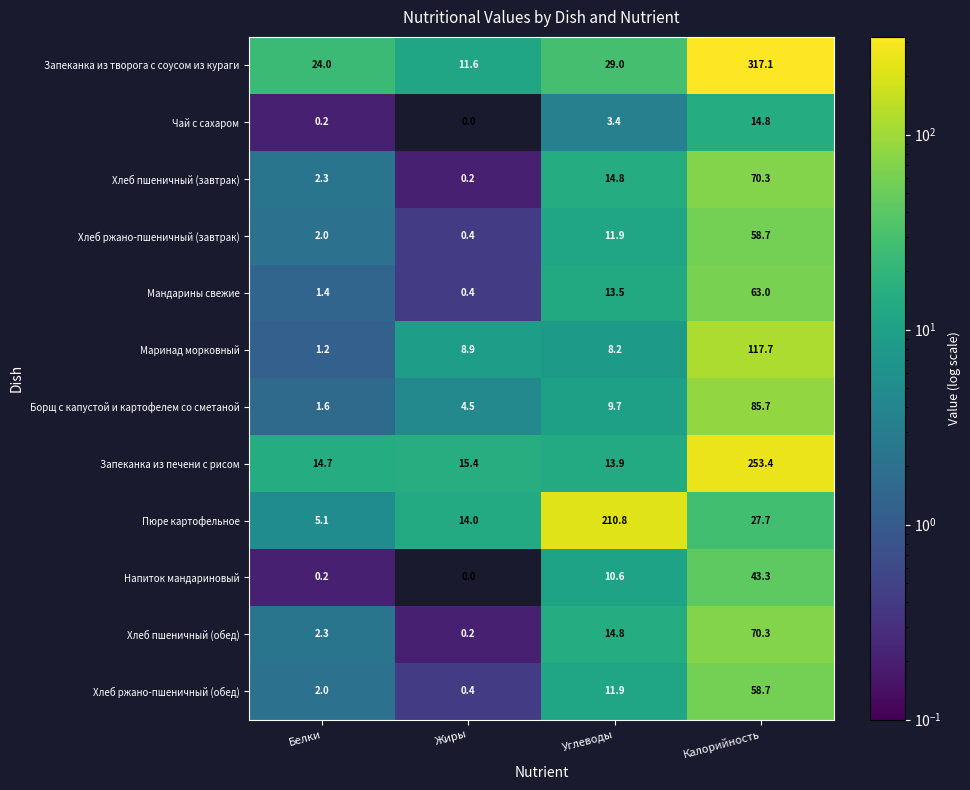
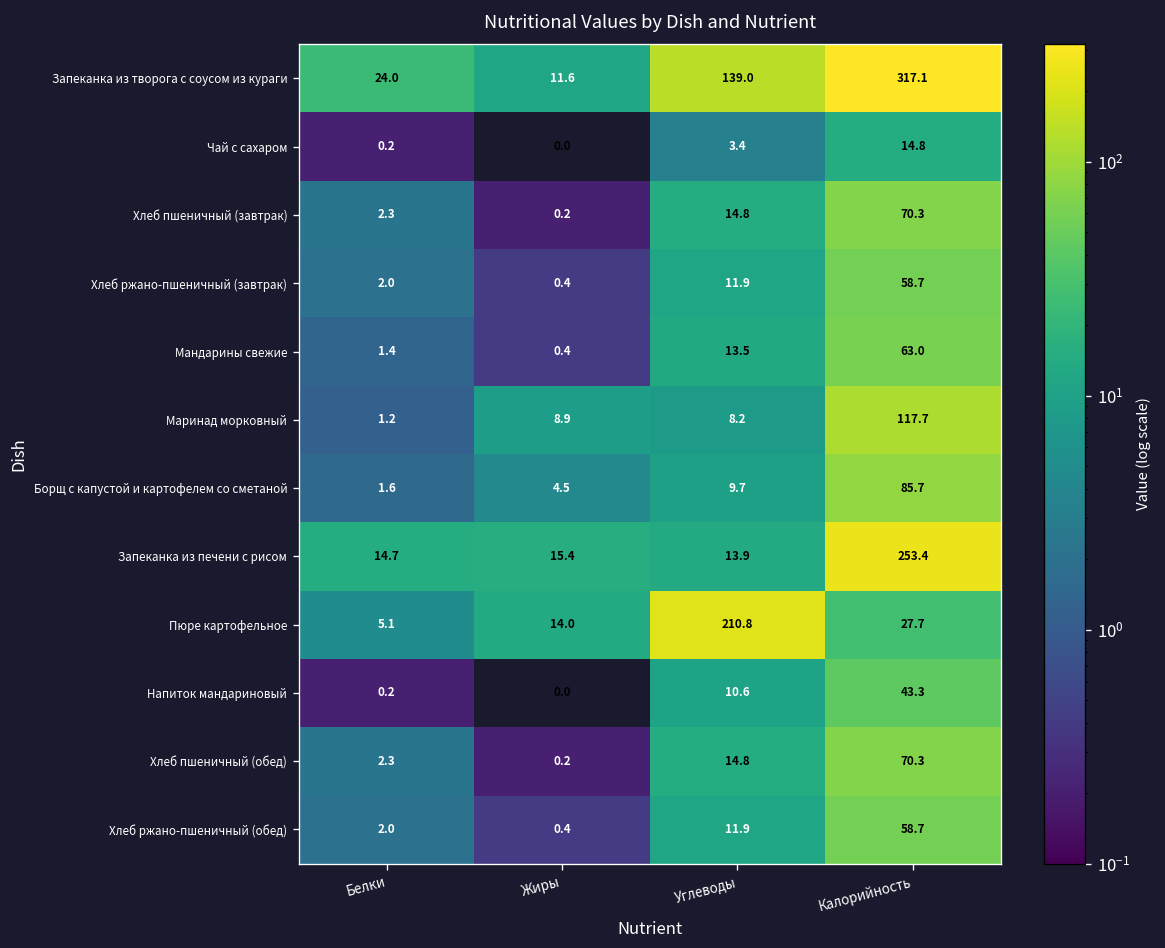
  {
    "Запеканка из творога с соусом из кураги": {
      "Белки": 24.0,
      "Жиры": 11.6,
-     "Углеводы": 29.0,
+     "Углеводы": 139.0,
      "Калорийность": 317.1
    },
    "Чай с сахаром": {
      "Белки": 0.2,
      "Углеводы": 3.4,
      "Калорийность": 14.8
    },
    "Хлеб пшеничный (завтрак)": {
      "Белки": 2.3,
      "Жиры": 0.2,
      "Углеводы": 14.8,
      "Калорийность": 70.3
    },
    "Хлеб ржано-пшеничный (завтрак)": {
      "Белки": 2.0,
      "Жиры": 0.4,
      "Углеводы": 11.9,
      "Калорийность": 58.7
    },
    "Мандарины свежие": {
      "Белки": 1.4,
      "Жиры": 0.4,
      "Углеводы": 13.5,
      "Калорийность": 63.0
    },
    "Маринад морковный": {
      "Белки": 1.2,
      "Жиры": 8.9,
      "Углеводы": 8.2,
      "Калорийность": 117.7
    },
    "Борщ с капустой и картофелем со сметаной": {
      "Белки": 1.6,
      "Жиры": 4.5,
      "Углеводы": 9.7,
      "Калорийность": 85.7
    },
    "Запеканка из печени с рисом": {
      "Белки": 14.7,
      "Жиры": 15.4,
      "Углеводы": 13.9,
      "Калорийность": 253.4
    },
    "Пюре картофельное": {
      "Белки": 5.1,
      "Жиры": 14.0,
      "Углеводы": 210.8,
      "Калорийность": 27.7
    },
    "Напиток мандариновый": {
      "Белки": 0.2,
      "Углеводы": 10.6,
      "Калорийность": 43.3
    },
    "Хлеб пшеничный (обед)": {
      "Белки": 2.3,
      "Жиры": 0.2,
      "Углеводы": 14.8,
      "Калорийность": 70.3
    },
    "Хлеб ржано-пшеничный (обед)": {
      "Белки": 2.0,
      "Жиры": 0.4,
      "Углеводы": 11.9,
      "Калорийность": 58.7
    }
  }
